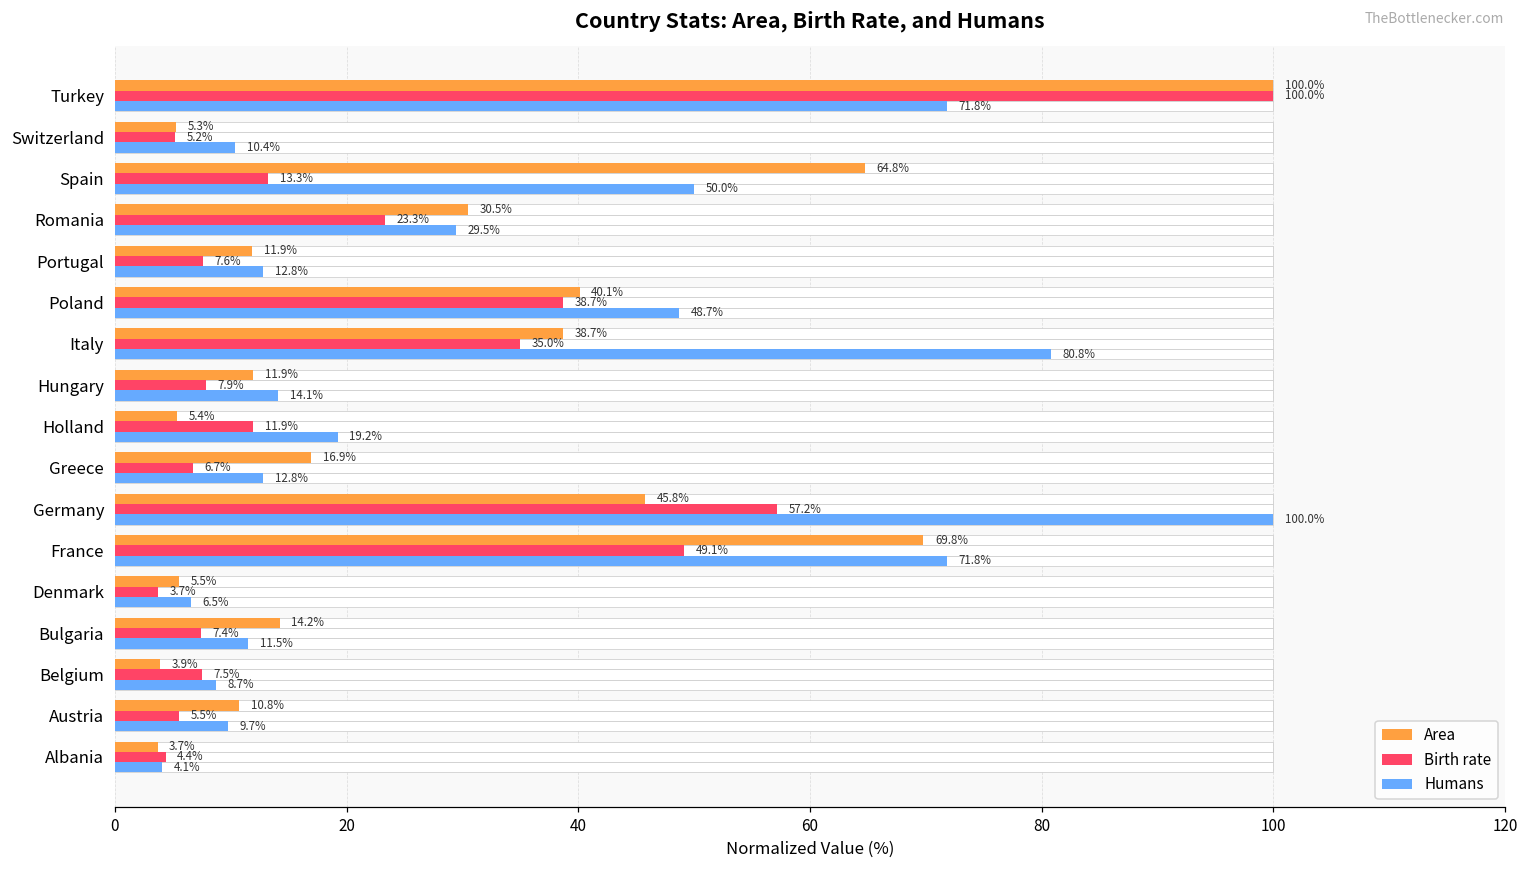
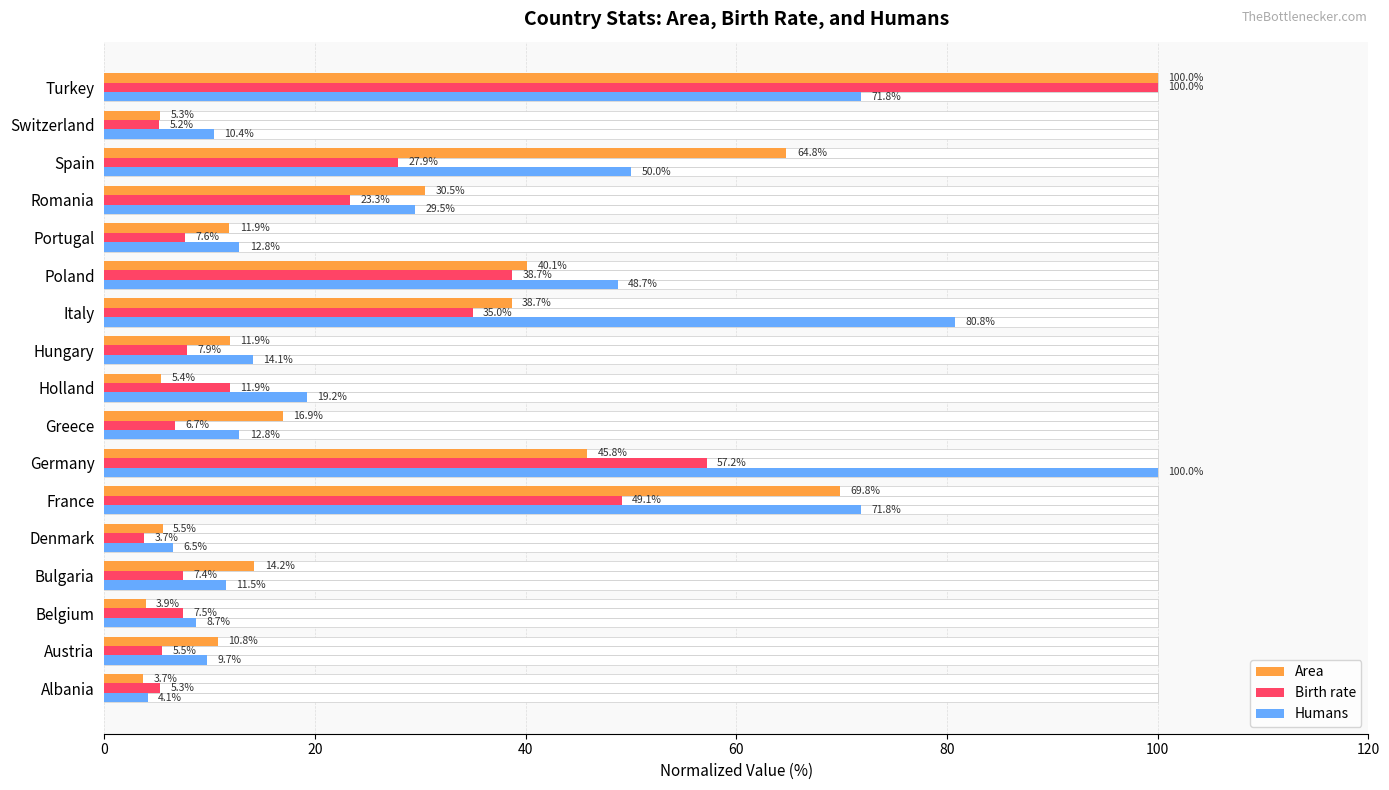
  {
    "Area": {
      "Turkey": "100.0%"
    },
    "Birth rate": {
      "Turkey": "100.0%",
-     "Spain": "13.3%",
-     "Albania": "4.4%"
+     "Spain": "27.9%",
+     "Albania": "5.3%"
    },
    "Humans": {
      "Germany": "100.0%"
    }
  }
